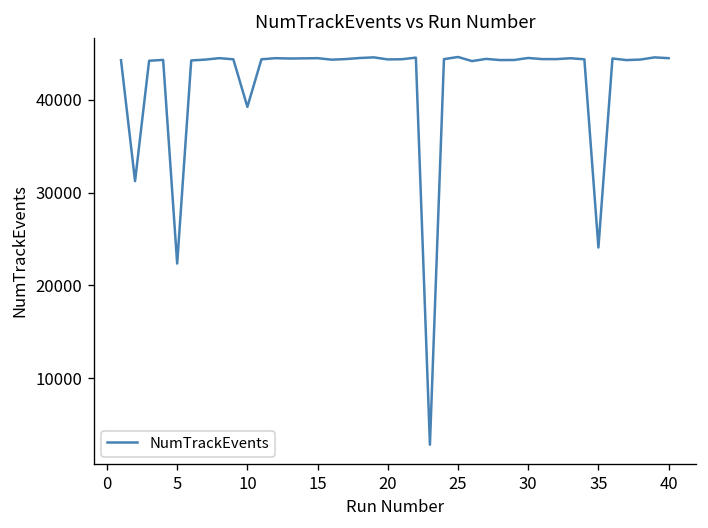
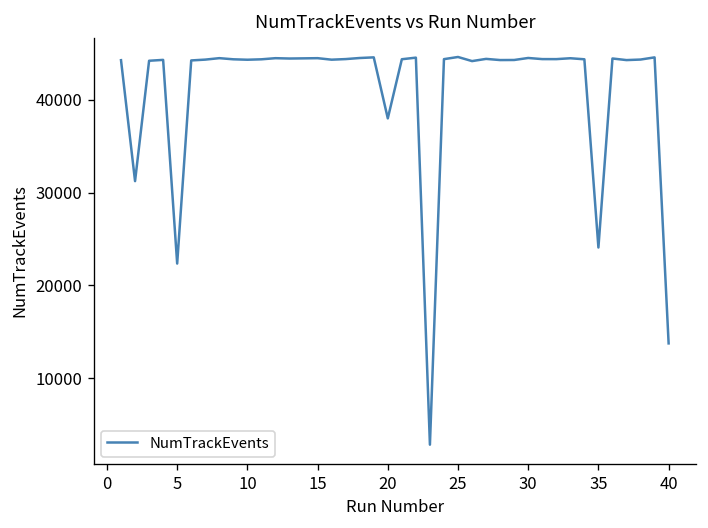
  {
    "5": 22000,
-   "10": 39000,
+   "10": 44000,
    "15": 44000,
-   "20": 44000,
+   "20": 38000,
    "25": 45000,
    "30": 44000,
    "35": 24000,
-   "40": 44000
+   "40": 14000
  }
